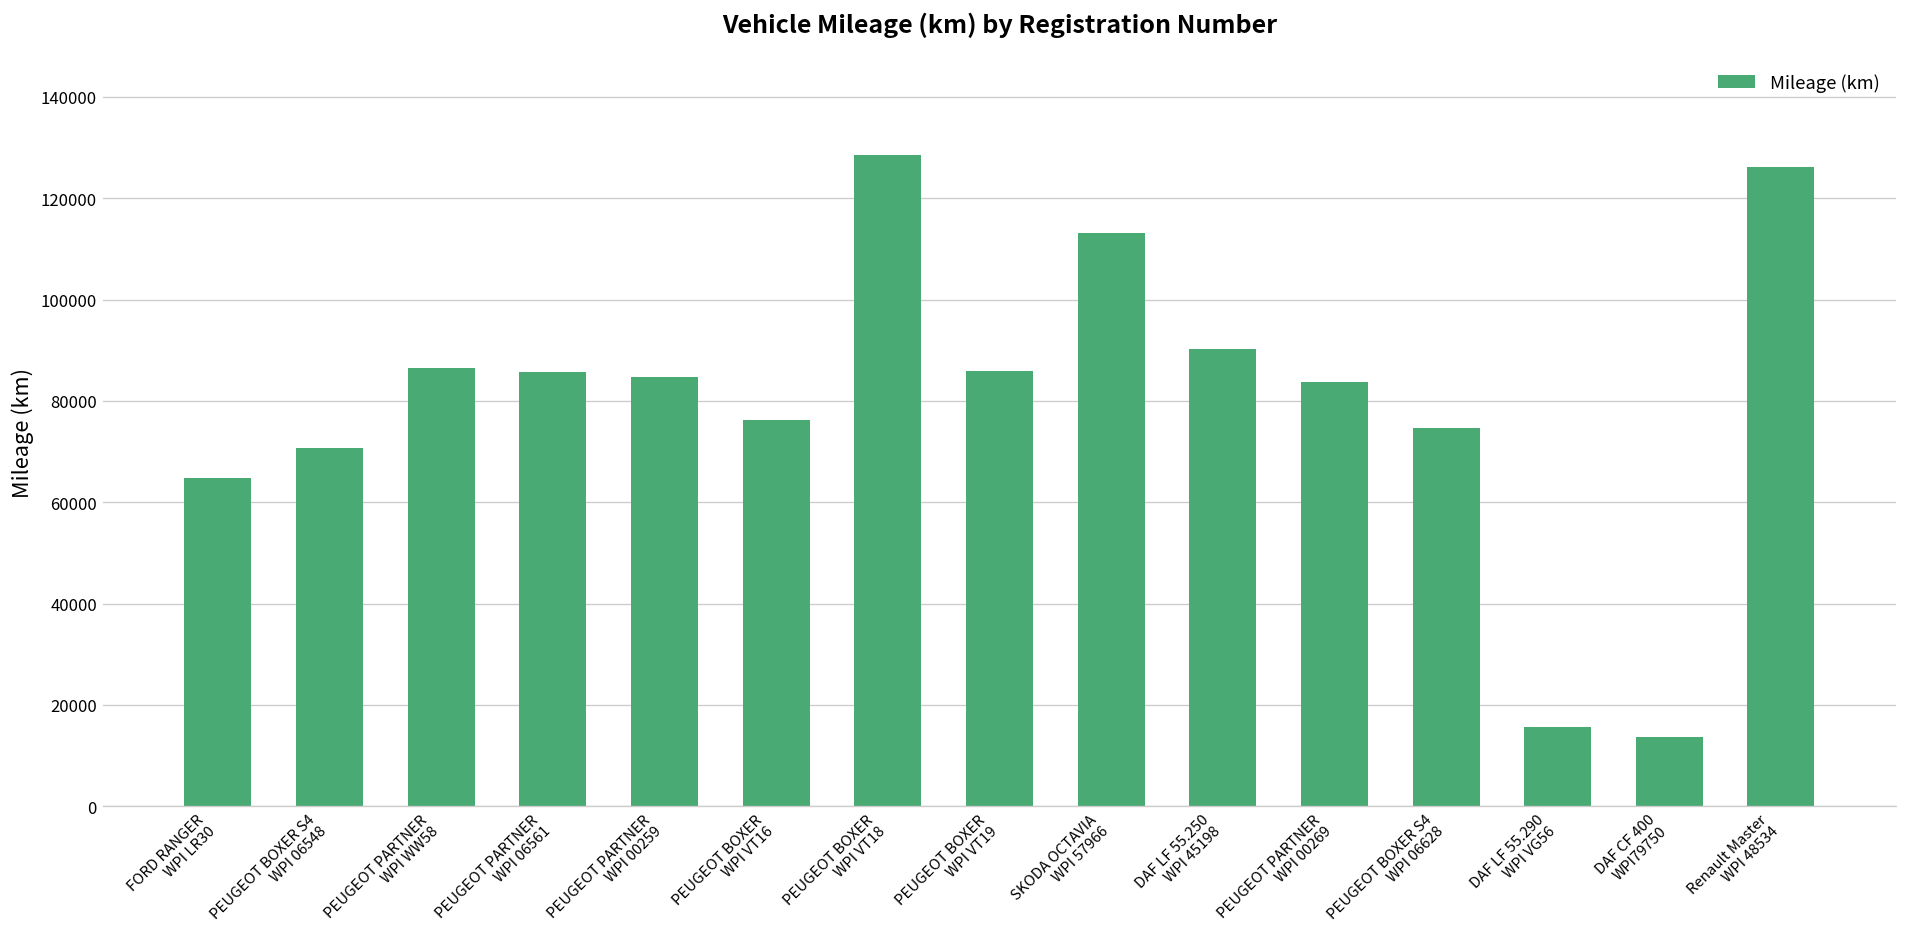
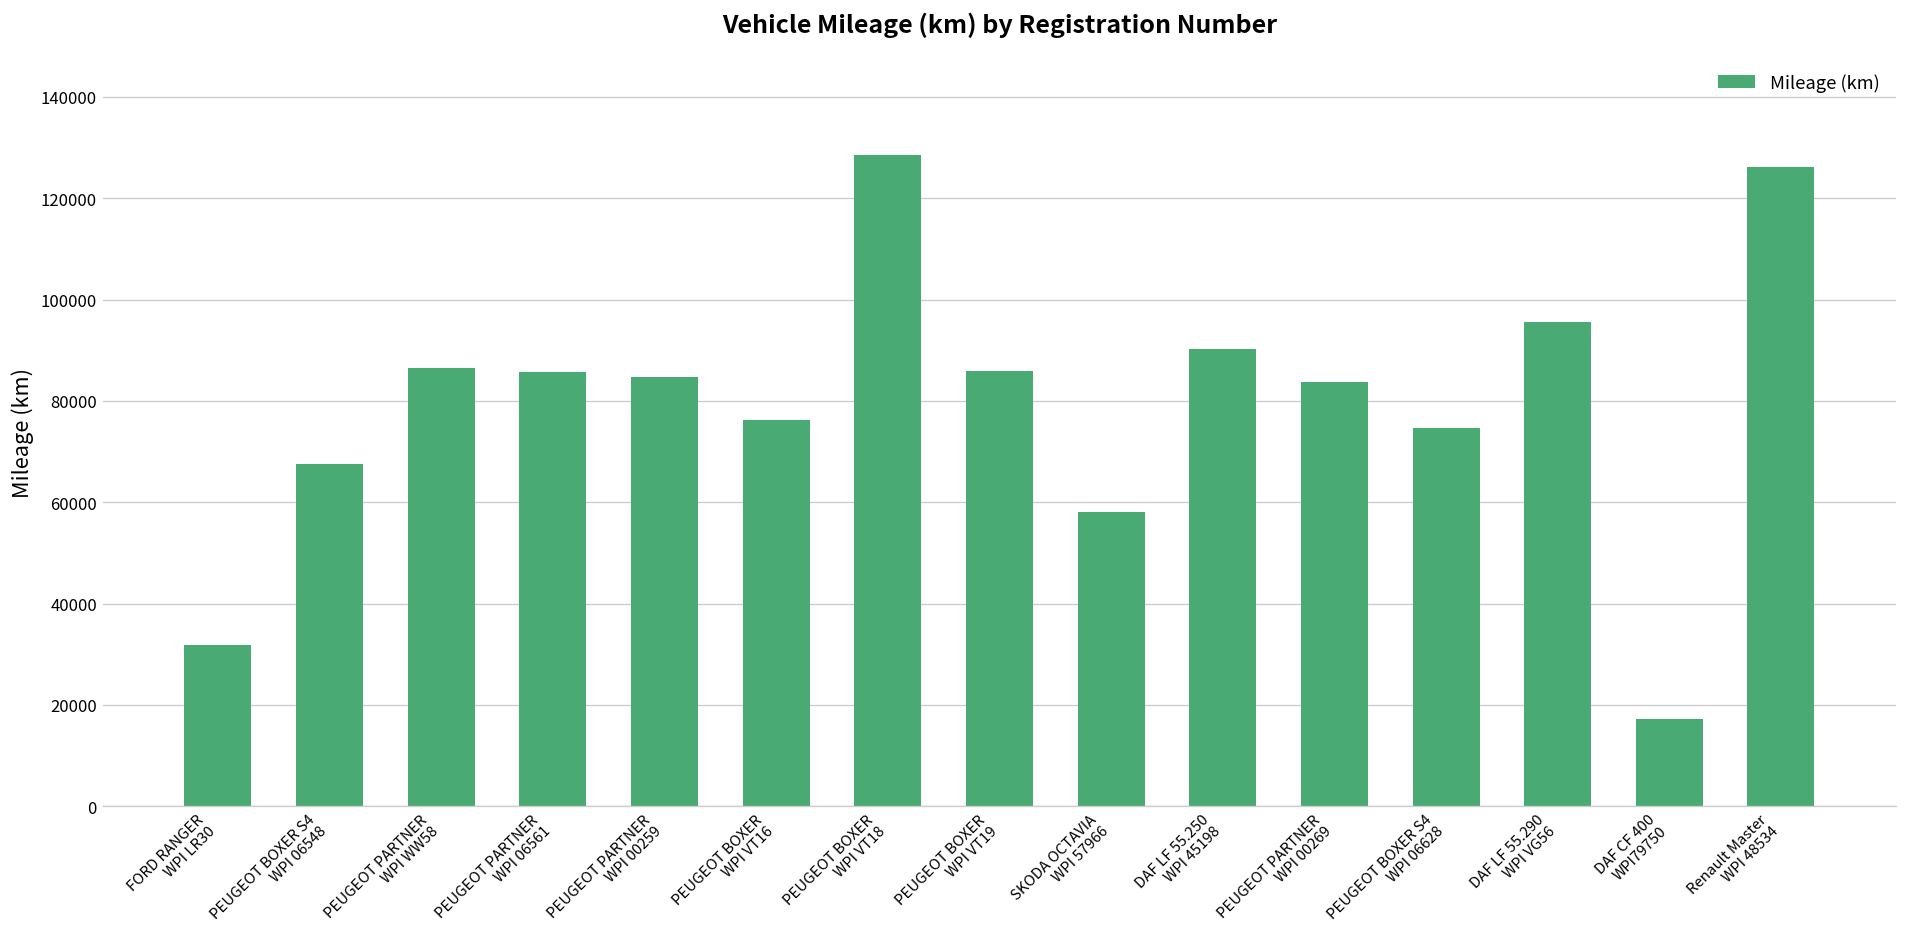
  {
-   "FORD RANGER WPI LR30": 65000,
-   "PEUGEOT BOXER S4 WPI 06548": 71000,
+   "FORD RANGER WPI LR30": 32000,
+   "PEUGEOT BOXER S4 WPI 06548": 67000,
    "PEUGEOT PARTNER WPI WW58": 86000,
    "PEUGEOT PARTNER WPI 06561": 86000,
    "PEUGEOT PARTNER WPI 00259": 85000,
    "PEUGEOT BOXER WPI VT16": 76000,
    "PEUGEOT BOXER WPI VT18": 129000,
    "PEUGEOT BOXER WPI VT19": 86000,
-   "SKODA OCTAVIA WPI 57966": 113000,
+   "SKODA OCTAVIA WPI 57966": 58000,
    "DAF LF 55.250 WPI 45198": 90000,
    "PEUGEOT PARTNER WPI 00269": 84000,
    "PEUGEOT BOXER S4 WPI 06628": 75000,
-   "DAF LF 55.290 WPI VG56": 16000,
-   "DAF CF 400 WPI79750": 14000,
+   "DAF LF 55.290 WPI VG56": 96000,
+   "DAF CF 400 WPI79750": 17000,
    "Renault Master WPI 48534": 126000
  }
